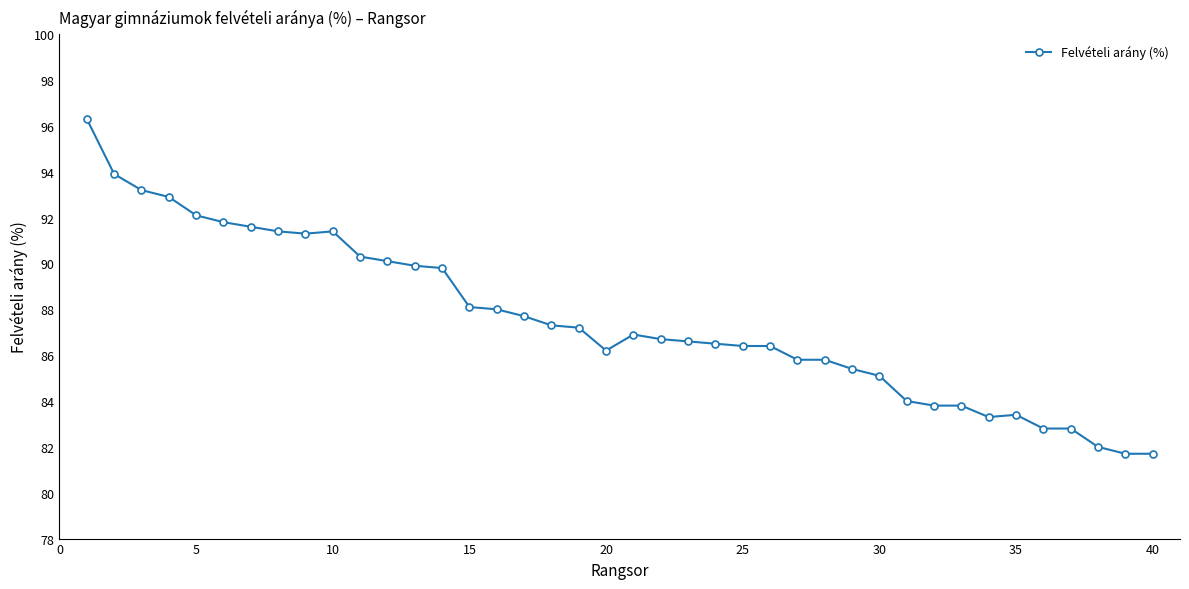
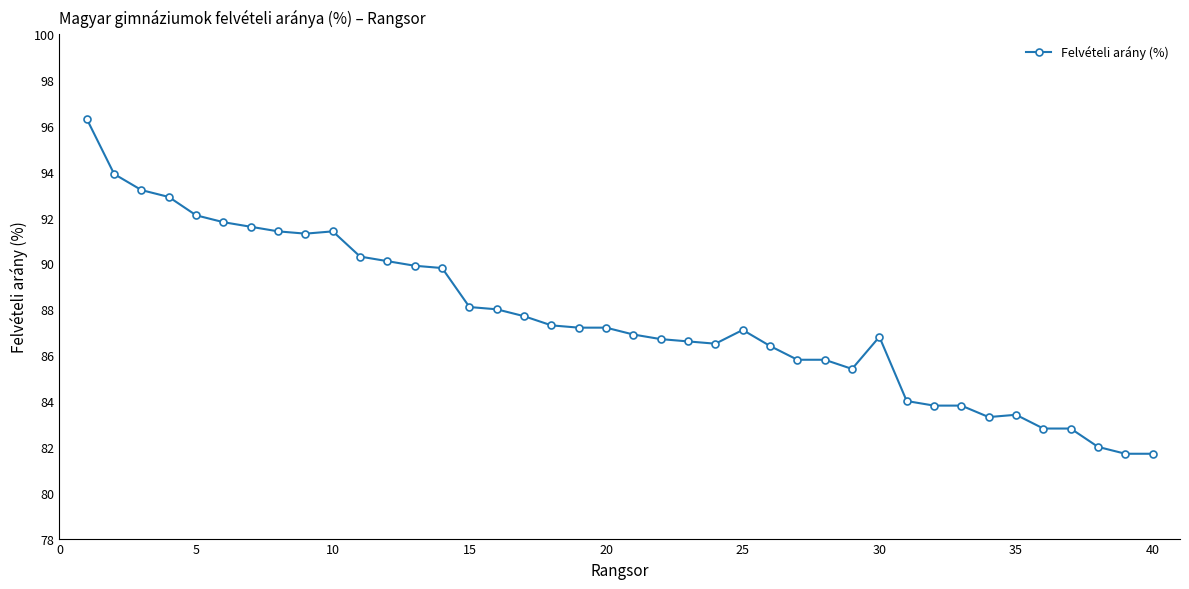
  {
    "5": 92.1,
    "10": 91.4,
    "15": 88.1,
-   "20": 86.2,
-   "25": 86.4,
-   "30": 85.1,
+   "20": 87.2,
+   "25": 87.1,
+   "30": 86.8,
    "35": 83.4,
    "40": 81.7
  }
